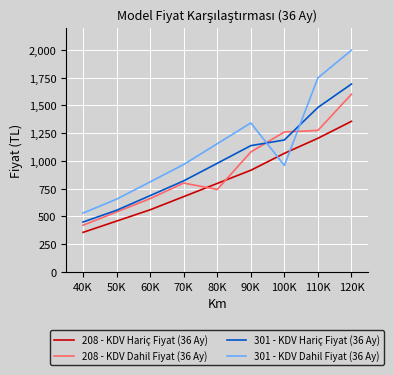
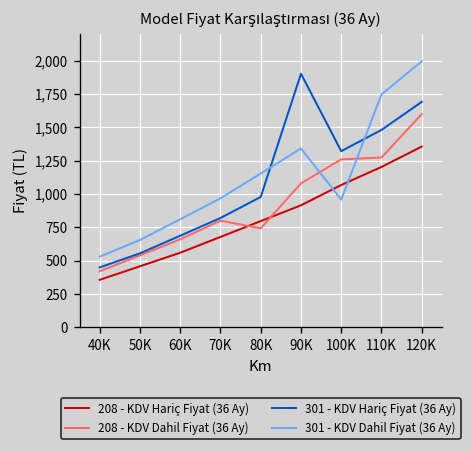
  {
    "208 - KDV Hariç Fiyat (36 Ay)": {
      "40K": "360",
      "50K": "460",
      "60K": "560",
      "70K": "680",
      "80K": "800",
      "90K": "920",
      "100K": "1,070",
      "110K": "1,200",
      "120K": "1,360"
    },
    "208 - KDV Dahil Fiyat (36 Ay)": {
      "40K": "420",
      "60K": "660",
      "80K": "740",
      "90K": "1,080",
      "100K": "1,260",
      "110K": "1,270",
      "120K": "1,600"
    },
    "301 - KDV Hariç Fiyat (36 Ay)": {
      "40K": "450",
      "60K": "690",
      "80K": "980",
-     "90K": "1,140",
-     "100K": "1,190",
+     "90K": "1,900",
+     "100K": "1,320",
      "110K": "1,480",
      "120K": "1,690"
    },
    "301 - KDV Dahil Fiyat (36 Ay)": {
      "40K": "530",
      "50K": "650",
      "60K": "810",
      "70K": "970",
      "80K": "1,150",
      "90K": "1,340",
      "100K": "960",
      "110K": "1,750",
      "120K": "2,000"
    }
  }
